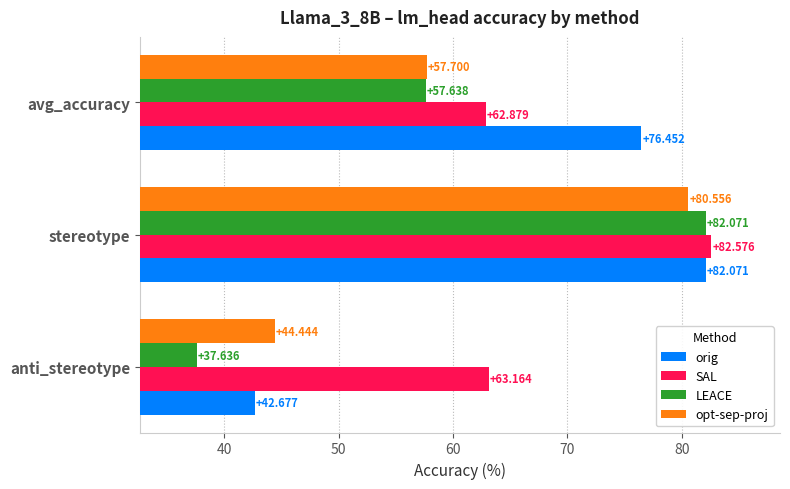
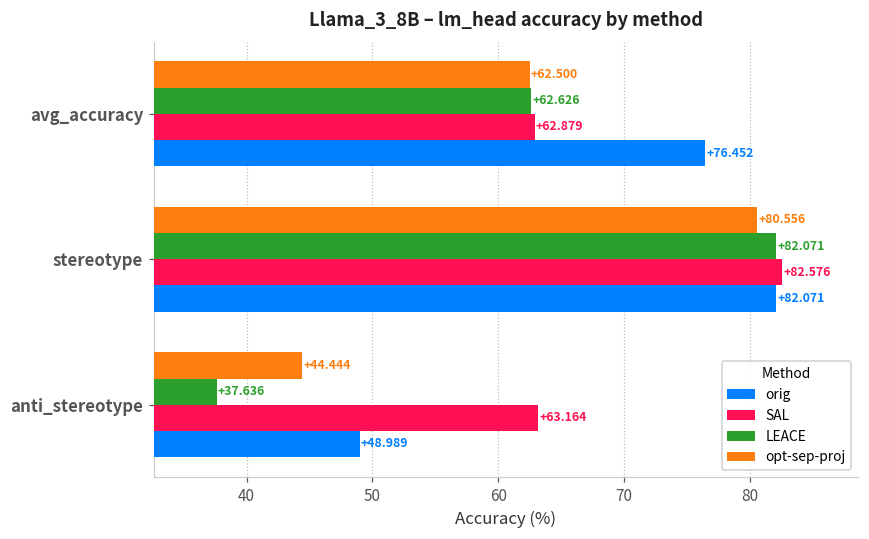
  {
    "orig": {
      "avg_accuracy": "+76.452",
      "stereotype": "+82.071",
-     "anti_stereotype": "+42.677"
+     "anti_stereotype": "+48.989"
    },
    "SAL": {
      "avg_accuracy": "+62.879",
      "stereotype": "+82.576",
      "anti_stereotype": "+63.164"
    },
    "LEACE": {
-     "avg_accuracy": "+57.638",
+     "avg_accuracy": "+62.626",
      "stereotype": "+82.071",
      "anti_stereotype": "+37.636"
    },
    "opt-sep-proj": {
-     "avg_accuracy": "+57.700",
+     "avg_accuracy": "+62.500",
      "stereotype": "+80.556",
      "anti_stereotype": "+44.444"
    }
  }
